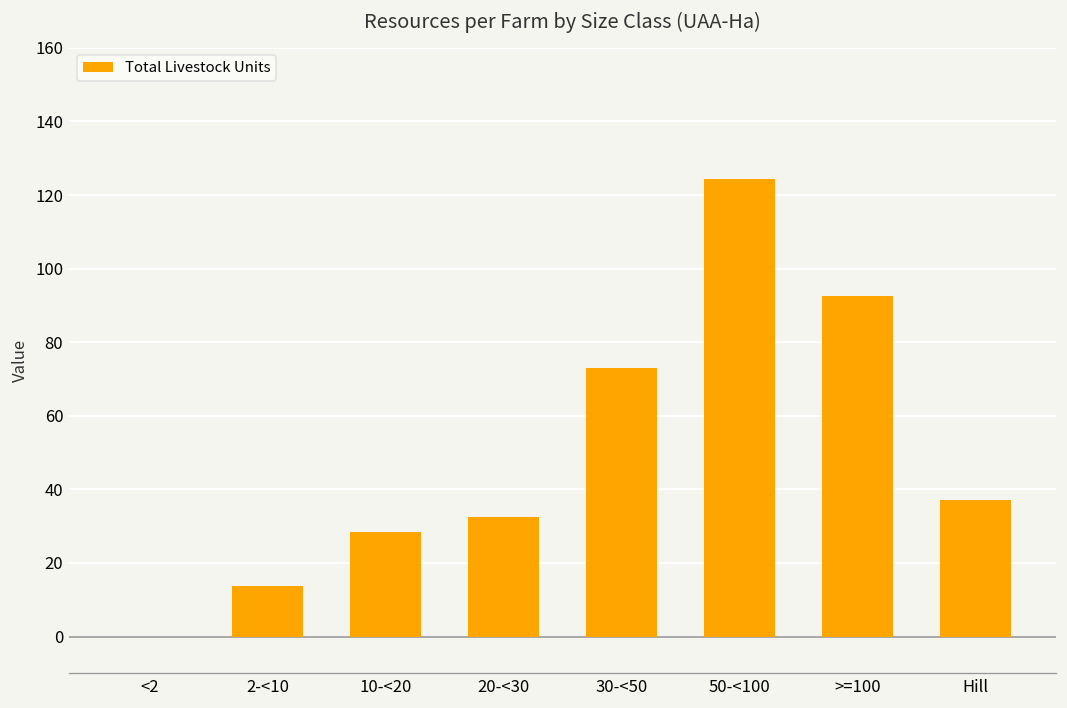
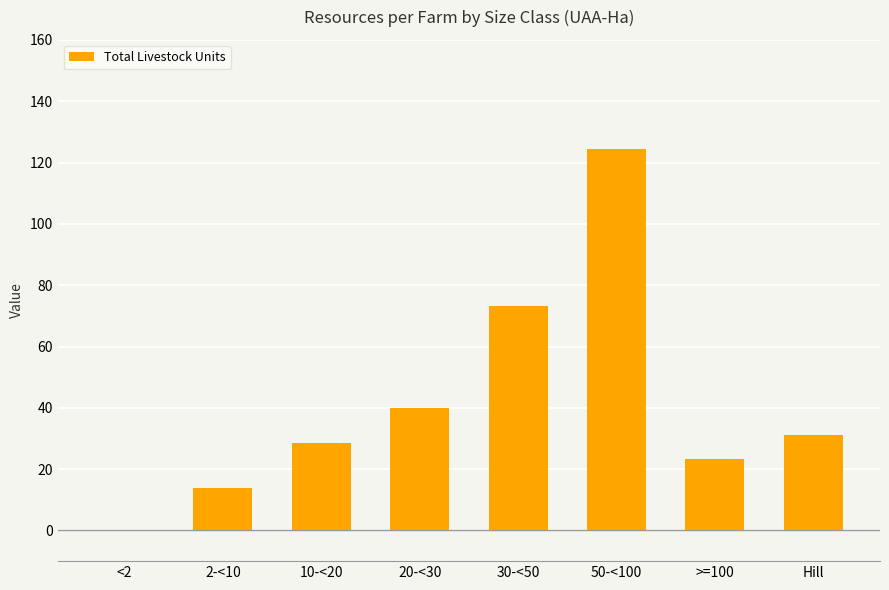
  {
    "<2": 0,
    "2-<10": 14,
    "10-<20": 29,
-   "20-<30": 33,
+   "20-<30": 40,
    "30-<50": 73,
    "50-<100": 124,
-   ">=100": 93,
-   "Hill": 37
+   ">=100": 23,
+   "Hill": 31
  }
